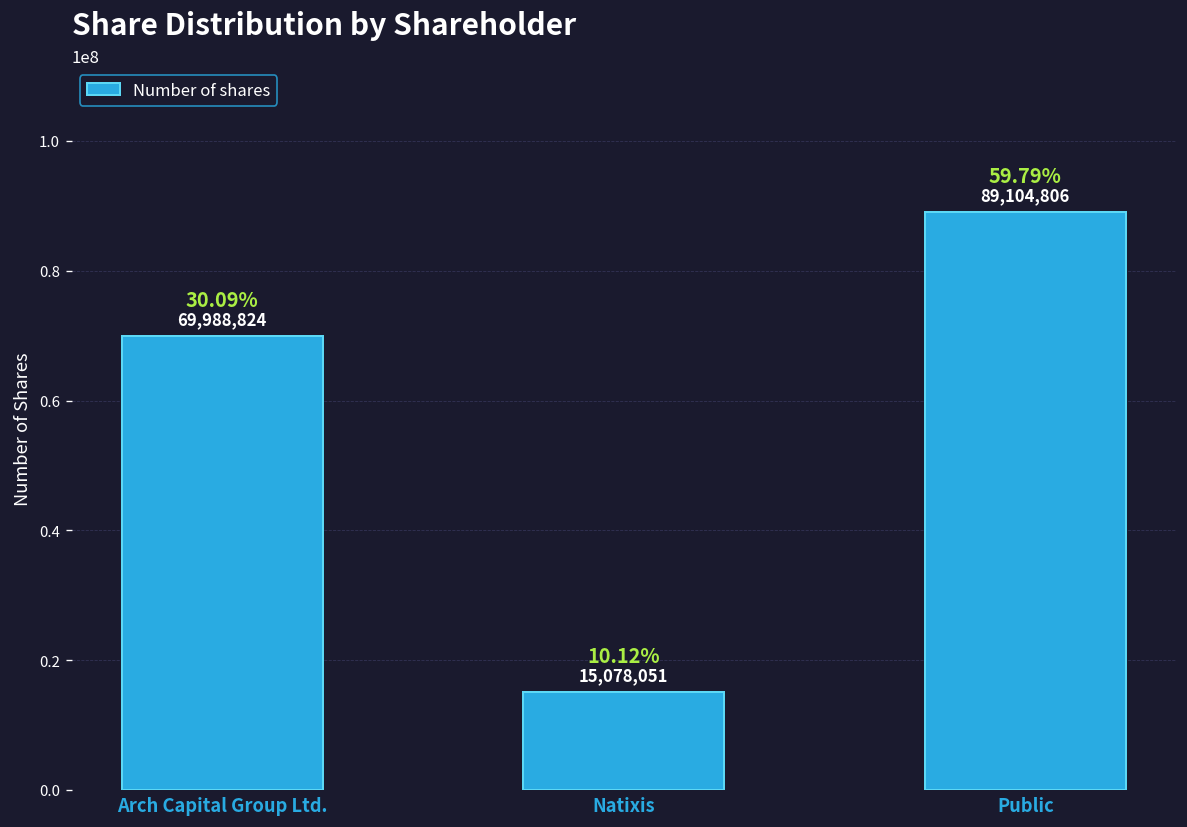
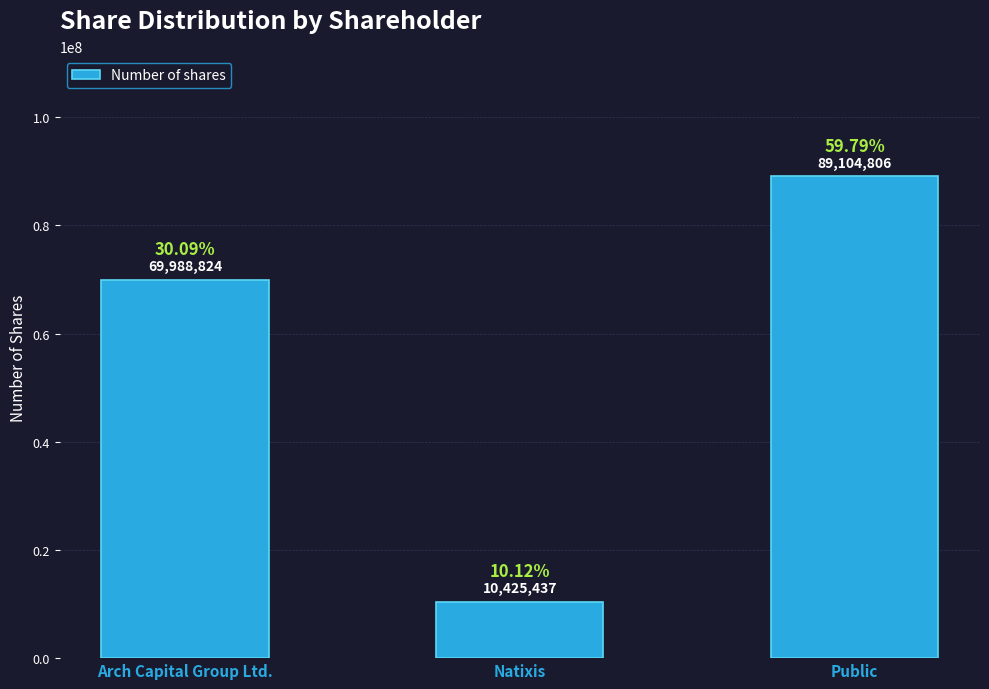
  {
    "Arch Capital Group Ltd.": "69,988,824",
-   "Natixis": "15,078,051",
+   "Natixis": "10,425,437",
    "Public": "89,104,806"
  }
